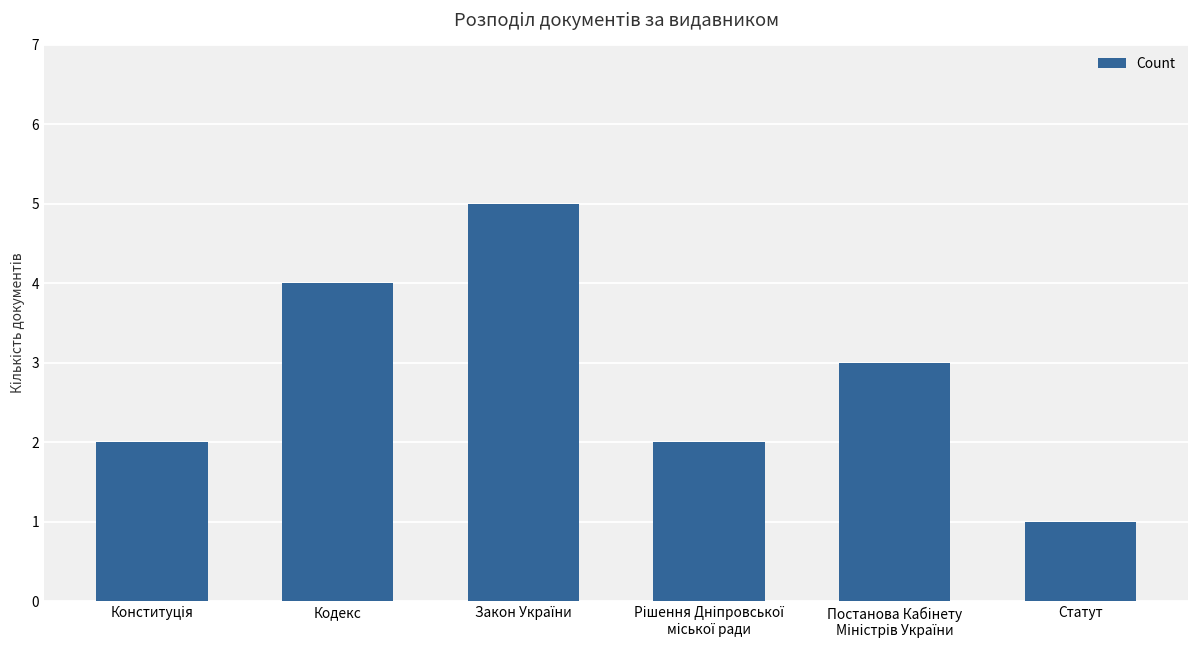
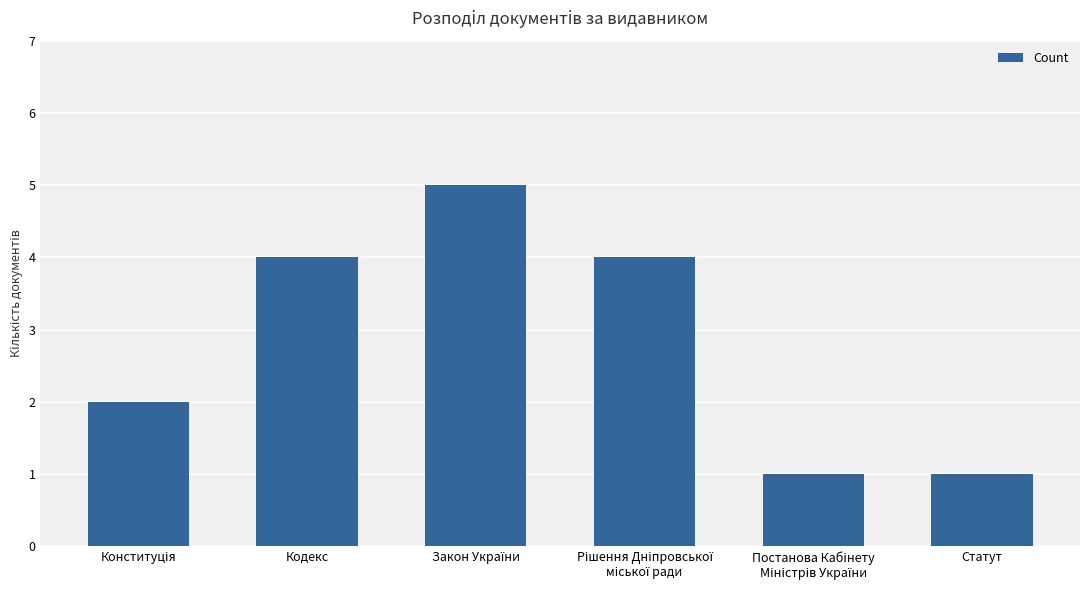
  {
    "Конституція": 2,
    "Кодекс": 4,
    "Закон України": 5,
-   "Рішення Дніпровської міської ради": 2,
-   "Постанова Кабінету Міністрів України": 3,
+   "Рішення Дніпровської міської ради": 4,
+   "Постанова Кабінету Міністрів України": 1,
    "Статут": 1
  }
